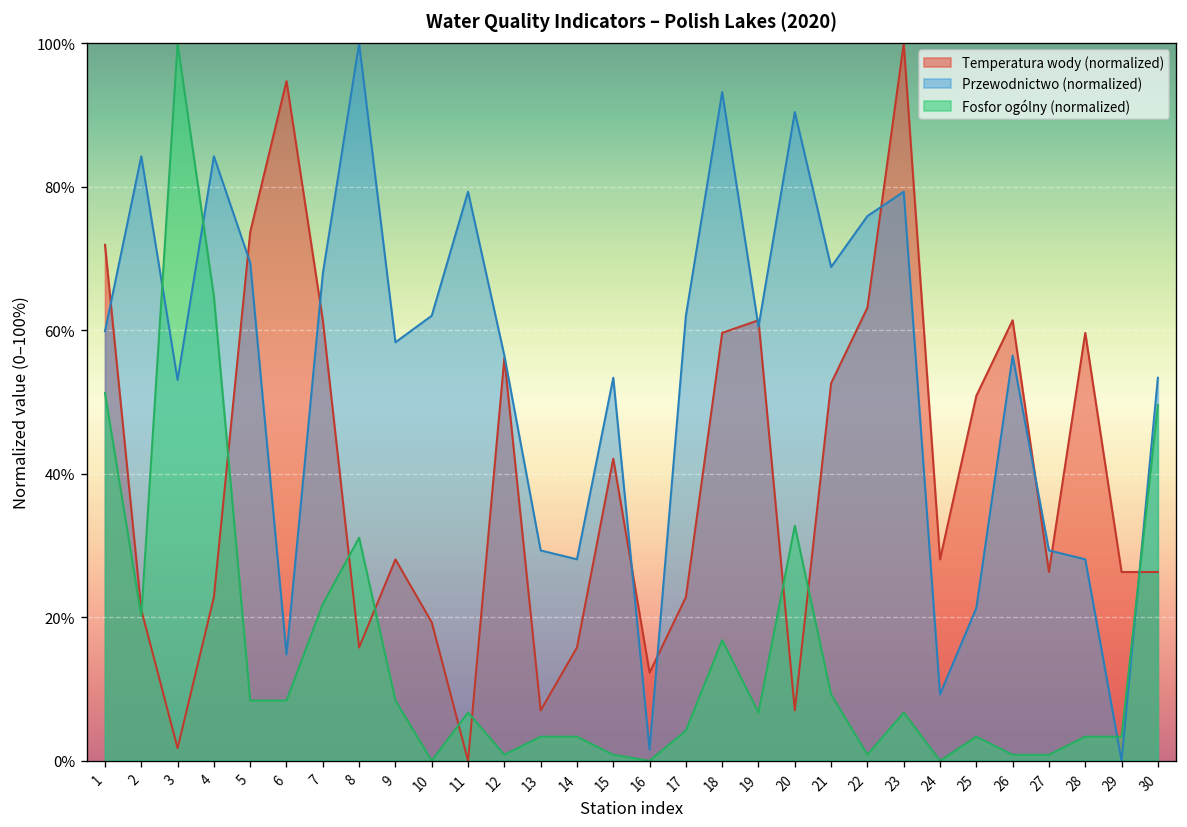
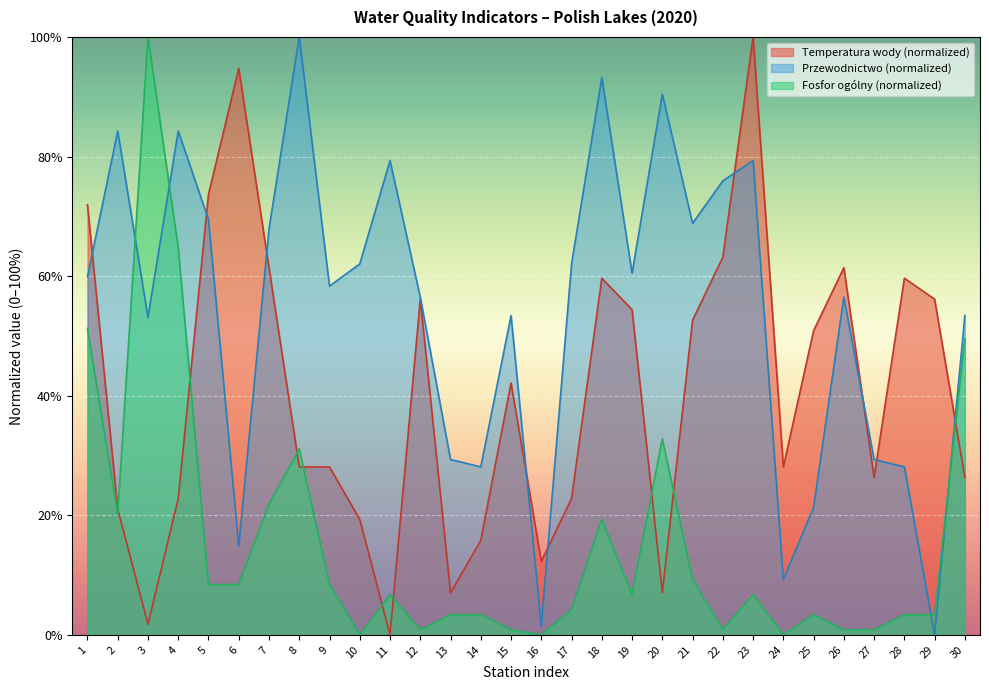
  {
    "Temperatura wody (normalized)": {
      "1": "72%",
      "2": "21%",
      "3": "2%",
      "4": "23%",
      "5": "74%",
      "6": "95%",
      "7": "61%",
-     "8": "16%",
+     "8": "28%",
      "9": "28%",
      "10": "19%",
      "11": "0%",
      "13": "7%",
      "14": "16%",
      "15": "42%",
      "16": "12%",
      "17": "23%",
      "18": "60%",
-     "19": "61%",
+     "19": "54%",
      "20": "7%",
      "21": "53%",
      "22": "63%",
      "23": "100%",
      "24": "28%",
      "25": "51%",
      "26": "61%",
      "27": "26%",
      "28": "60%",
-     "29": "26%",
+     "29": "56%",
      "30": "26%"
    },
    "Przewodnictwo (normalized)": {
      "1": "60%",
      "2": "84%",
      "3": "53%",
      "4": "84%",
      "5": "69%",
      "6": "15%",
      "7": "68%",
      "8": "100%",
      "9": "58%",
      "10": "62%",
      "11": "79%",
      "13": "29%",
      "14": "28%",
      "15": "53%",
      "16": "2%",
      "17": "62%",
      "18": "93%",
      "19": "60%",
      "20": "90%",
      "21": "69%",
      "22": "76%",
      "23": "79%",
      "24": "9%",
      "25": "21%",
      "26": "56%",
      "27": "29%",
      "28": "28%",
      "29": "0%",
      "30": "53%"
    },
    "Fosfor ogólny (normalized)": {
      "1": "51%",
      "2": "20%",
      "3": "100%",
      "4": "65%",
      "5": "8%",
      "6": "8%",
      "7": "22%",
      "8": "31%",
      "9": "8%",
      "10": "0%",
      "11": "7%",
      "12": "1%",
      "13": "3%",
      "14": "3%",
      "15": "1%",
      "16": "0%",
      "17": "4%",
-     "18": "17%",
+     "18": "19%",
      "19": "7%",
      "20": "33%",
      "21": "9%",
      "22": "1%",
      "23": "7%",
      "24": "0%",
      "25": "3%",
      "26": "1%",
      "27": "1%",
      "28": "3%",
      "29": "3%",
      "30": "50%"
    }
  }
